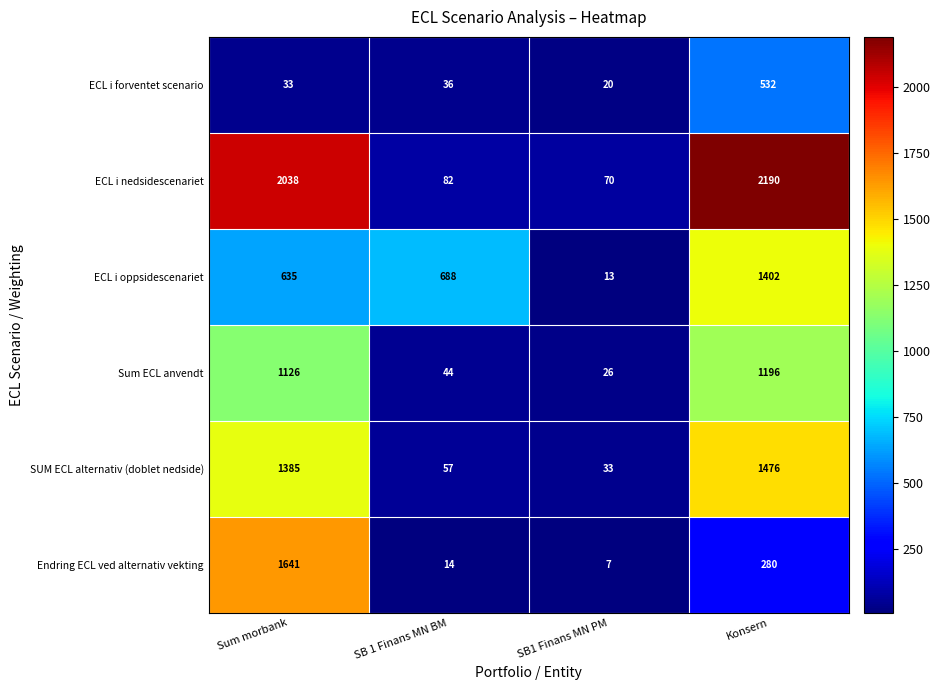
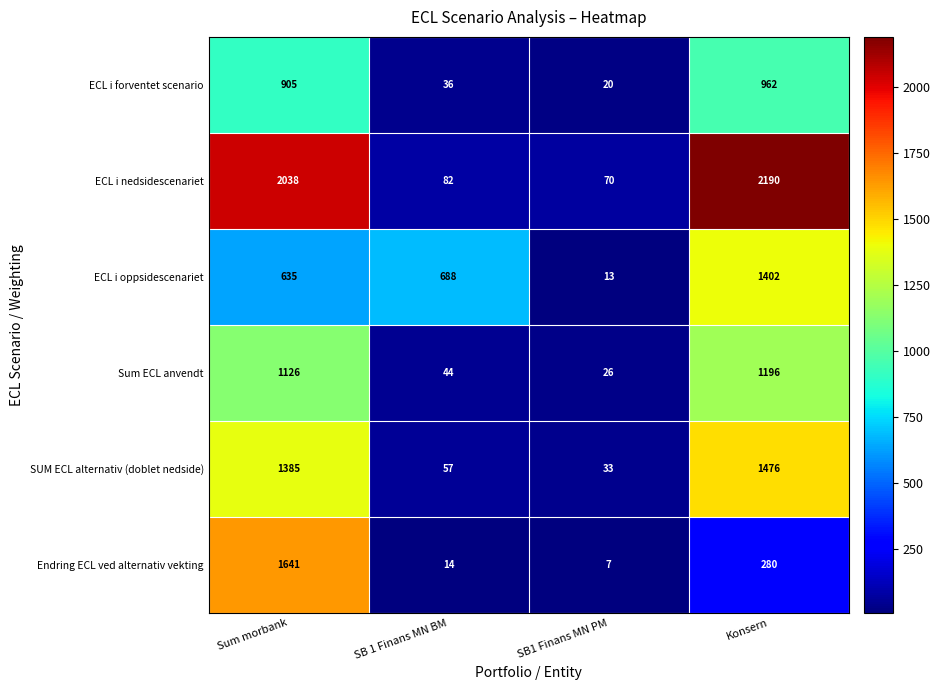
  {
    "ECL i forventet scenario": {
-     "Sum morbank": 33,
+     "Sum morbank": 905,
      "SB 1 Finans MN BM": 36,
      "SB1 Finans MN PM": 20,
-     "Konsern": 532
+     "Konsern": 962
    },
    "ECL i nedsidescenariet": {
      "Sum morbank": 2038,
      "SB 1 Finans MN BM": 82,
      "SB1 Finans MN PM": 70,
      "Konsern": 2190
    },
    "ECL i oppsidescenariet": {
      "Sum morbank": 635,
      "SB 1 Finans MN BM": 688,
      "SB1 Finans MN PM": 13,
      "Konsern": 1402
    },
    "Sum ECL anvendt": {
      "Sum morbank": 1126,
      "SB 1 Finans MN BM": 44,
      "SB1 Finans MN PM": 26,
      "Konsern": 1196
    },
    "SUM ECL alternativ (doblet nedside)": {
      "Sum morbank": 1385,
      "SB 1 Finans MN BM": 57,
      "SB1 Finans MN PM": 33,
      "Konsern": 1476
    },
    "Endring ECL ved alternativ vekting": {
      "Sum morbank": 1641,
      "SB 1 Finans MN BM": 14,
      "SB1 Finans MN PM": 7,
      "Konsern": 280
    }
  }
